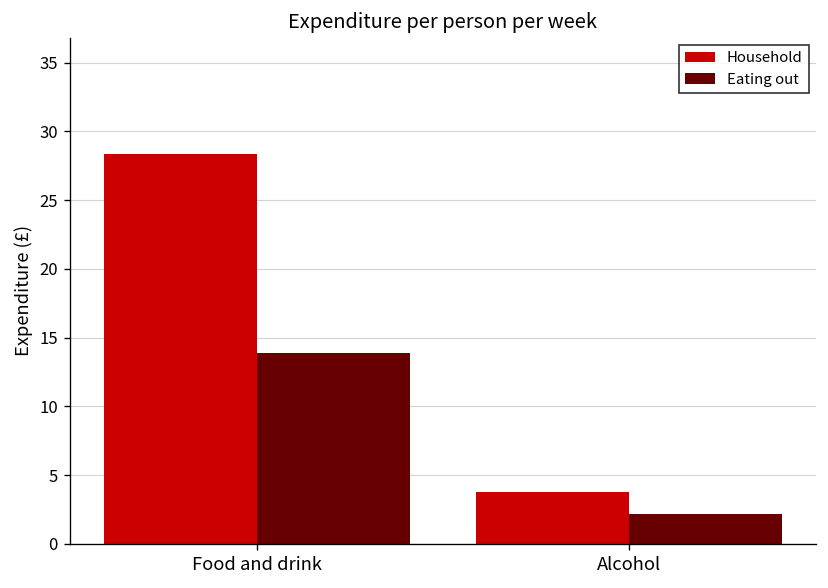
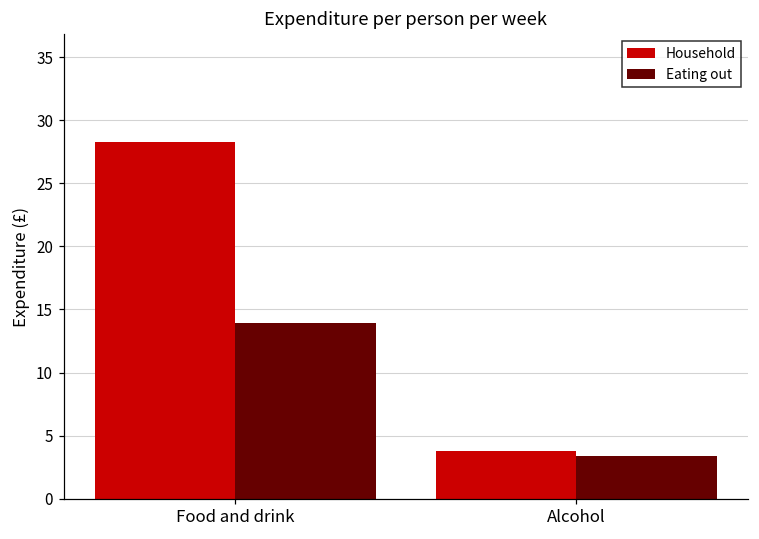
  {
    "Household": {
      "Food and drink": 28.3,
      "Alcohol": 3.8
    },
    "Eating out": {
      "Food and drink": 13.9,
-     "Alcohol": 2.2
+     "Alcohol": 3.4
    }
  }
